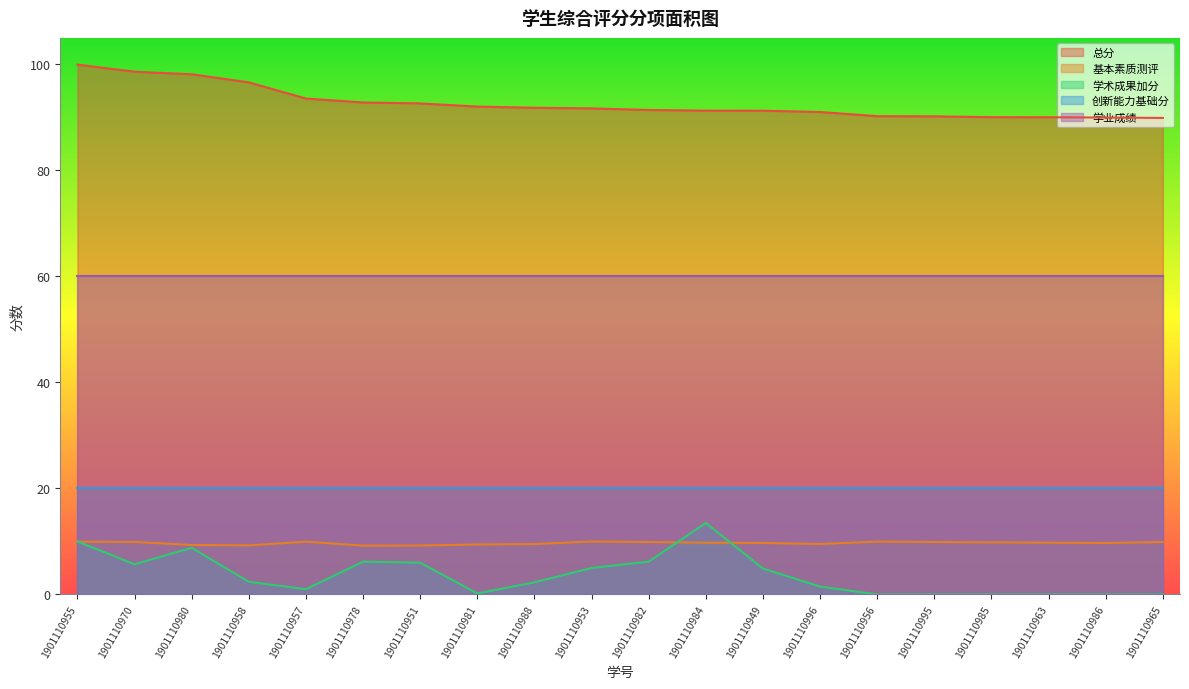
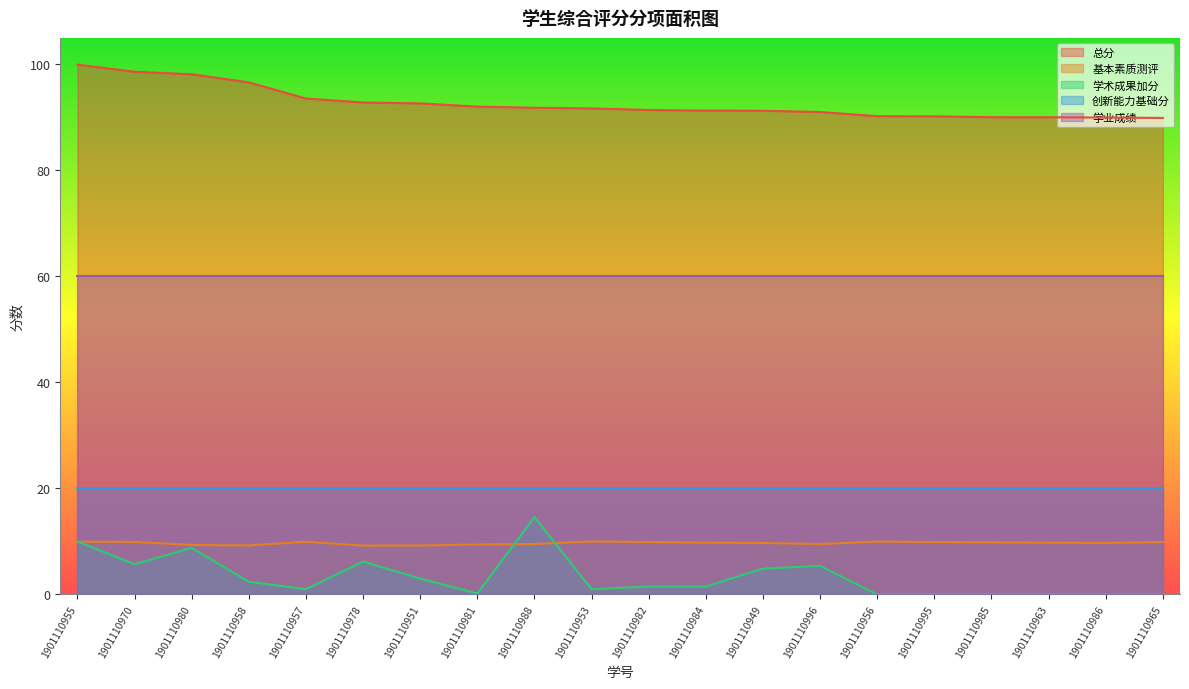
  {
    "学术成果加分": {
      "1901110970": 6,
      "1901110980": 9,
      "1901110958": 2,
      "1901110957": 1,
      "1901110978": 6,
-     "1901110951": 6,
+     "1901110951": 3,
      "1901110981": 0,
-     "1901110988": 2,
-     "1901110953": 5,
-     "1901110982": 6,
-     "1901110984": 14,
+     "1901110988": 15,
+     "1901110953": 1,
+     "1901110982": 2,
+     "1901110984": 2,
      "1901110949": 5,
-     "1901110996": 2,
+     "1901110996": 5,
      "1901110956": 0,
      "1901110995": 0,
      "1901110985": 0,
      "1901110963": 0,
      "1901110986": 0,
      "1901110965": 0
    },
    "创新能力基础分": {
      "1901110955": 20,
      "1901110970": 20,
      "1901110980": 20,
      "1901110958": 20,
      "1901110957": 20,
      "1901110978": 20,
      "1901110951": 20,
      "1901110981": 20,
      "1901110988": 20,
      "1901110953": 20,
      "1901110982": 20,
      "1901110984": 20,
      "1901110949": 20,
      "1901110996": 20,
      "1901110956": 20,
      "1901110995": 20,
      "1901110985": 20,
      "1901110963": 20,
      "1901110986": 20,
      "1901110965": 20
    },
    "学业成绩": {
      "1901110955": 60,
      "1901110970": 60,
      "1901110980": 60,
      "1901110958": 60,
      "1901110957": 60,
      "1901110978": 60,
      "1901110951": 60,
      "1901110981": 60,
      "1901110988": 60,
      "1901110953": 60,
      "1901110982": 60,
      "1901110984": 60,
      "1901110949": 60,
      "1901110996": 60,
      "1901110956": 60,
      "1901110995": 60,
      "1901110985": 60,
      "1901110963": 60,
      "1901110986": 60,
      "1901110965": 60
    }
  }
